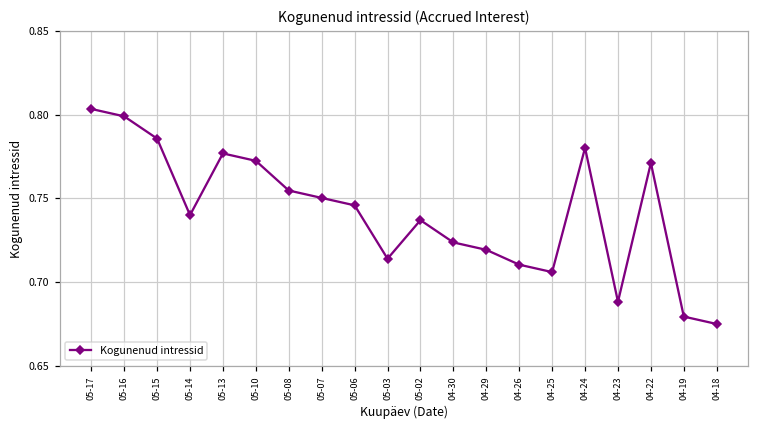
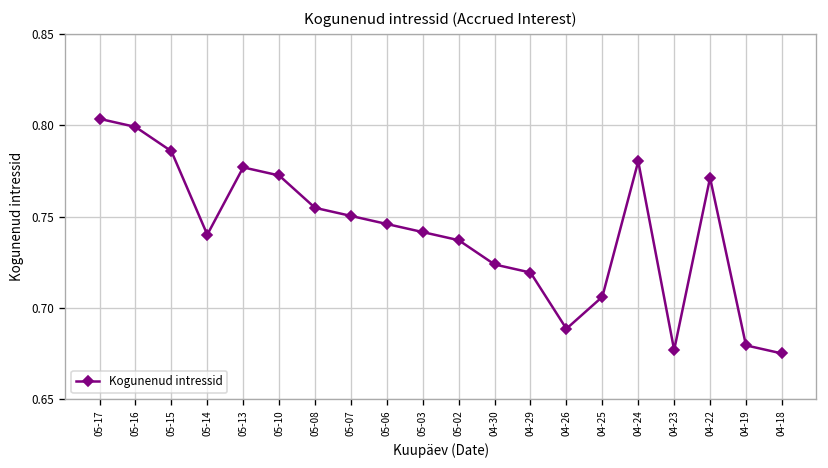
  {
    "05-17": 0.804,
    "05-16": 0.799,
    "05-15": 0.786,
    "05-14": 0.740,
    "05-13": 0.777,
    "05-10": 0.773,
    "05-08": 0.755,
    "05-07": 0.750,
    "05-06": 0.746,
-   "05-03": 0.714,
+   "05-03": 0.741,
    "05-02": 0.737,
    "04-30": 0.724,
    "04-29": 0.719,
-   "04-26": 0.710,
+   "04-26": 0.688,
    "04-25": 0.706,
    "04-24": 0.780,
-   "04-23": 0.688,
+   "04-23": 0.677,
    "04-22": 0.771,
    "04-19": 0.679,
    "04-18": 0.675
  }
